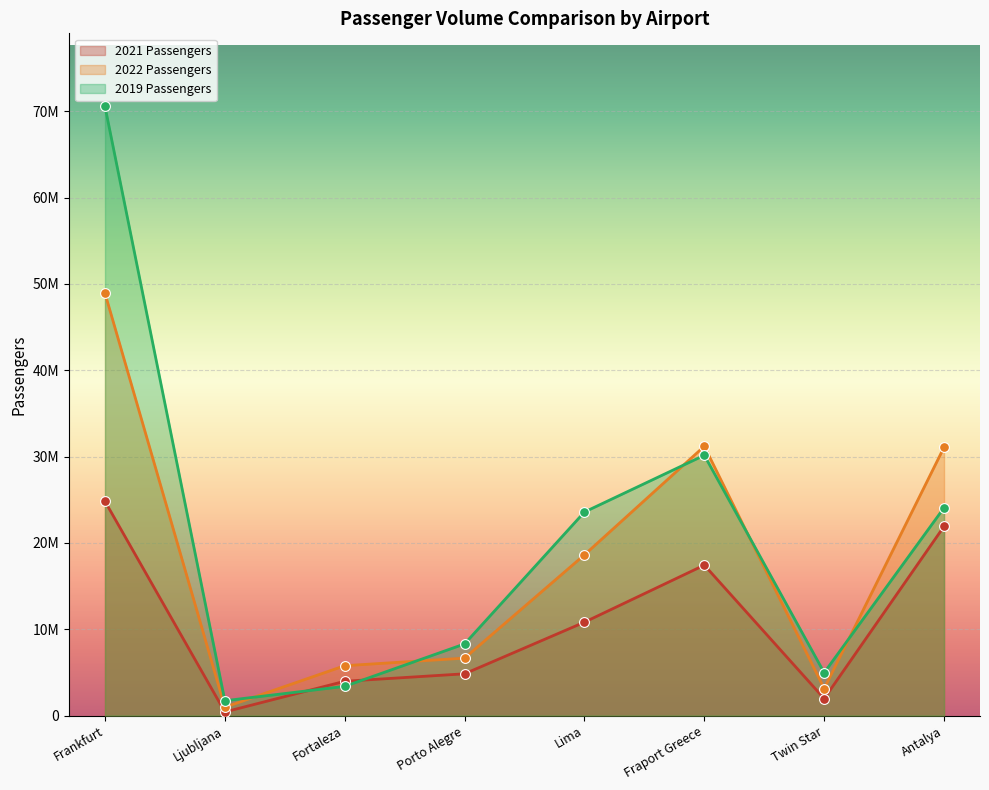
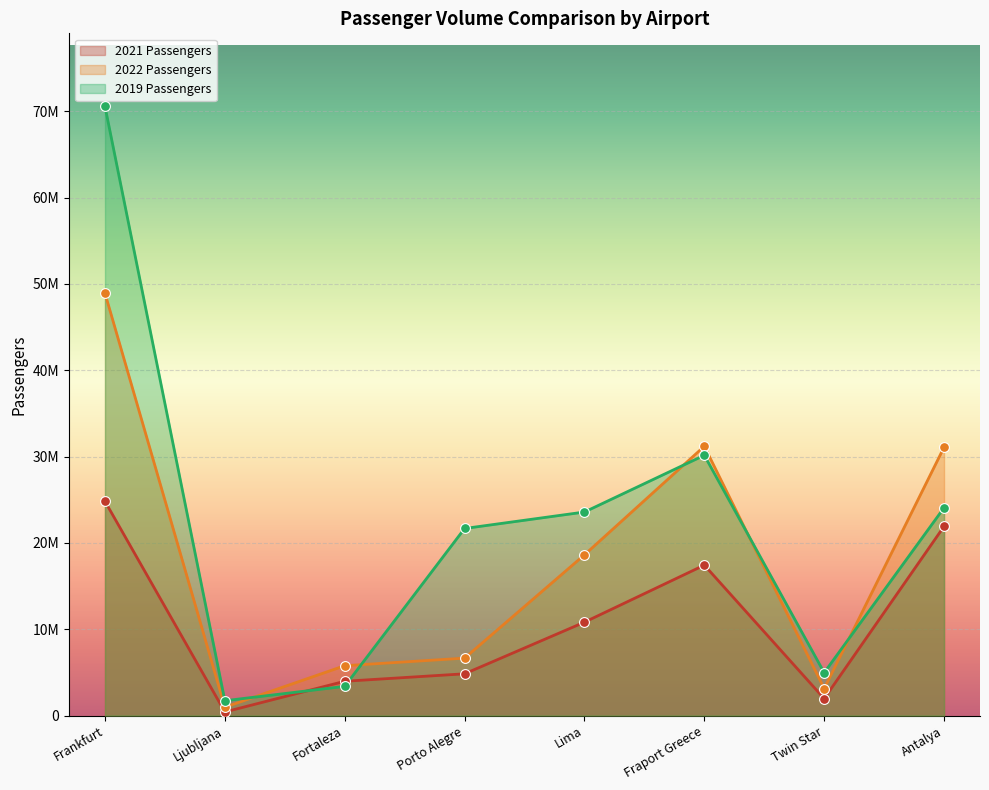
  {
    "2019 Passengers": {
      "Frankfurt": 71000000,
      "Ljubljana": 2000000,
      "Fortaleza": 3000000,
-     "Porto Alegre": 8000000,
+     "Porto Alegre": 22000000,
      "Lima": 24000000,
      "Fraport Greece": 30000000,
      "Twin Star": 5000000,
      "Antalya": 24000000
    }
  }
